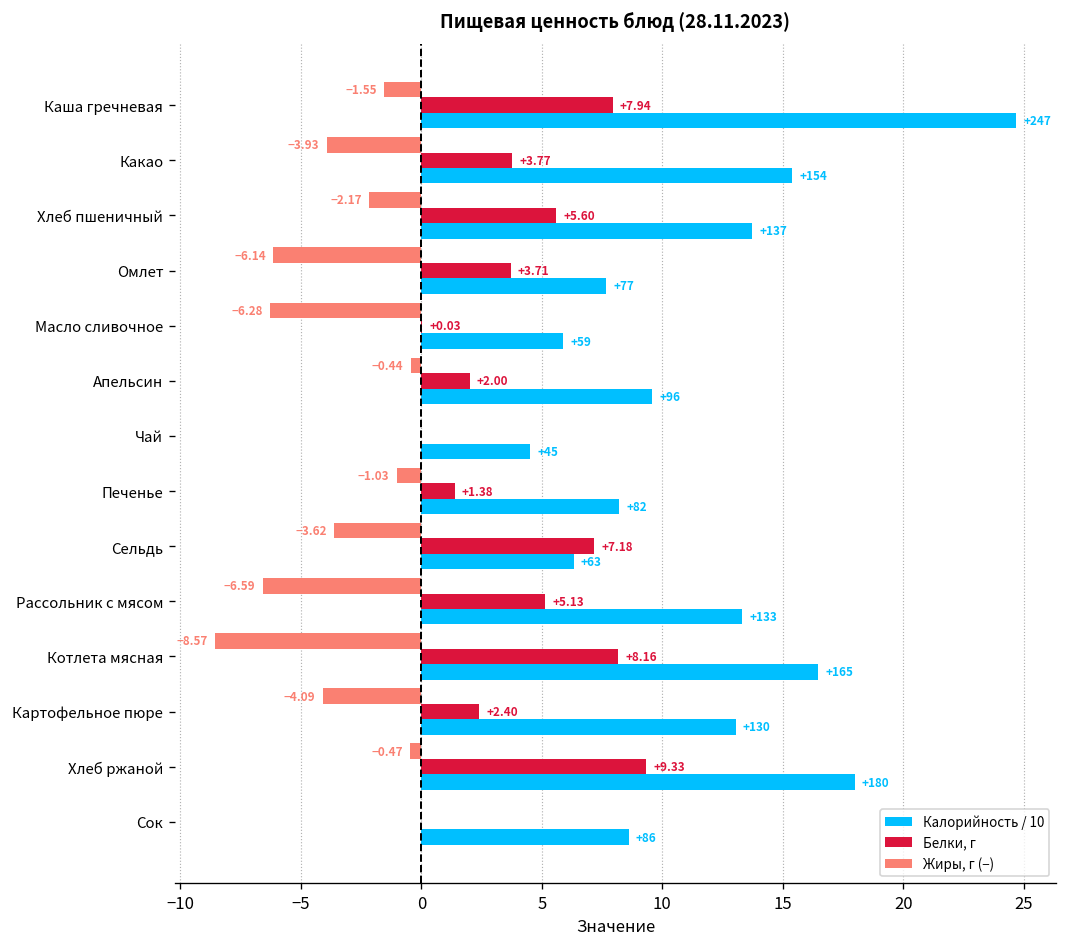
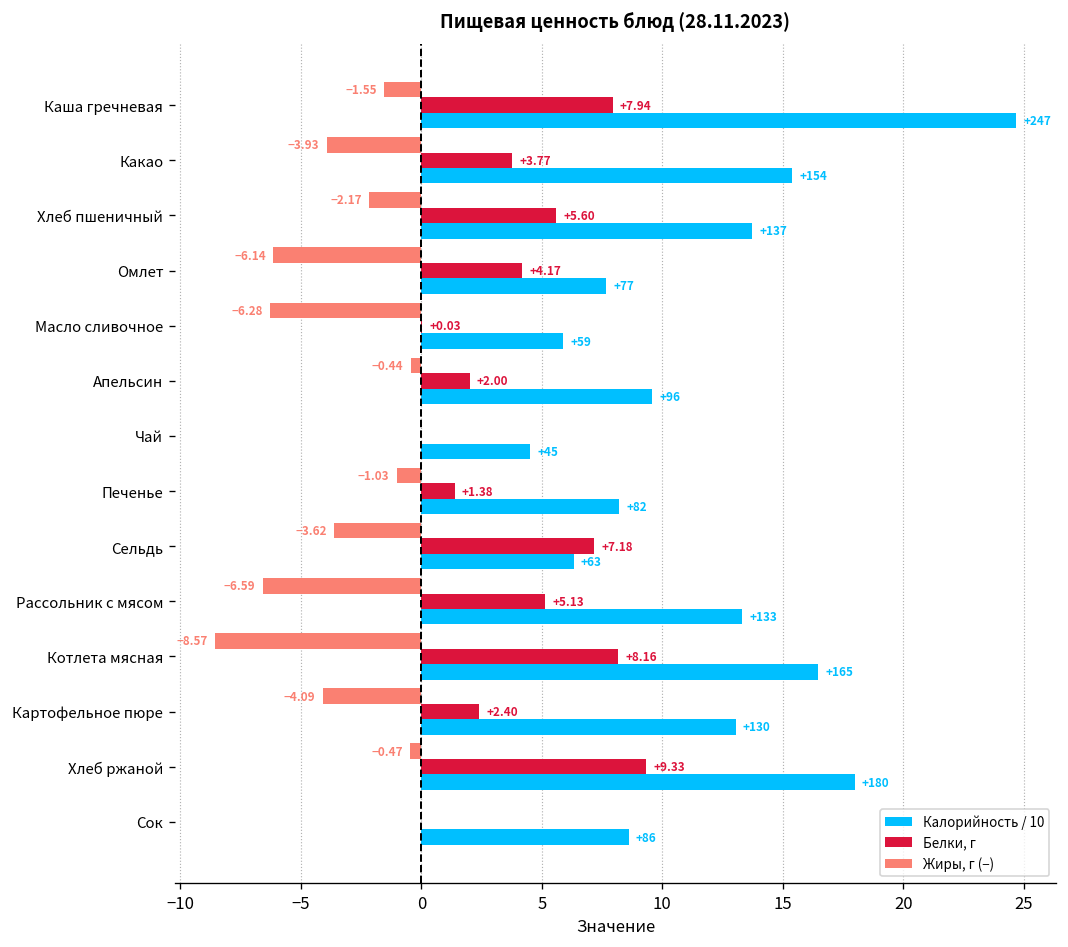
  {
    "Белки, г": {
      "Каша гречневая": "+7.94",
      "Какао": "+3.77",
      "Хлеб пшеничный": "+5.60",
-     "Омлет": "+3.71",
+     "Омлет": "+4.17",
      "Масло сливочное": "+0.03",
      "Апельсин": "+2.00",
      "Печенье": "+1.38",
      "Сельдь": "+7.18",
      "Рассольник с мясом": "+5.13",
      "Котлета мясная": "+8.16",
      "Картофельное пюре": "+2.40",
      "Хлеб ржаной": "+9.33"
    },
    "Жиры, г (−)": {
      "Каша гречневая": "-1.55",
      "Какао": "-3.93",
      "Хлеб пшеничный": "-2.17",
      "Омлет": "-6.14",
      "Масло сливочное": "-6.28",
      "Апельсин": "-0.44",
      "Печенье": "-1.03",
      "Сельдь": "-3.62",
      "Рассольник с мясом": "-6.59",
      "Котлета мясная": "-8.57",
      "Картофельное пюре": "-4.09",
      "Хлеб ржаной": "-0.47"
    }
  }
